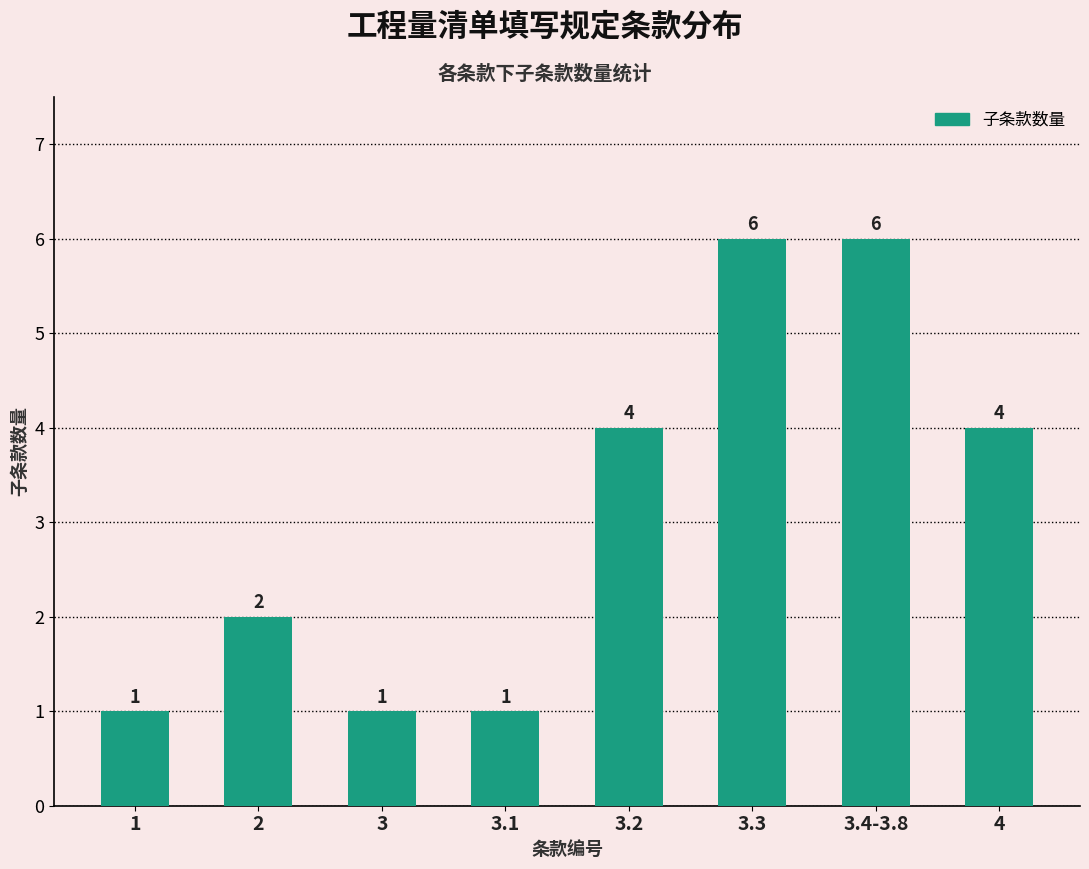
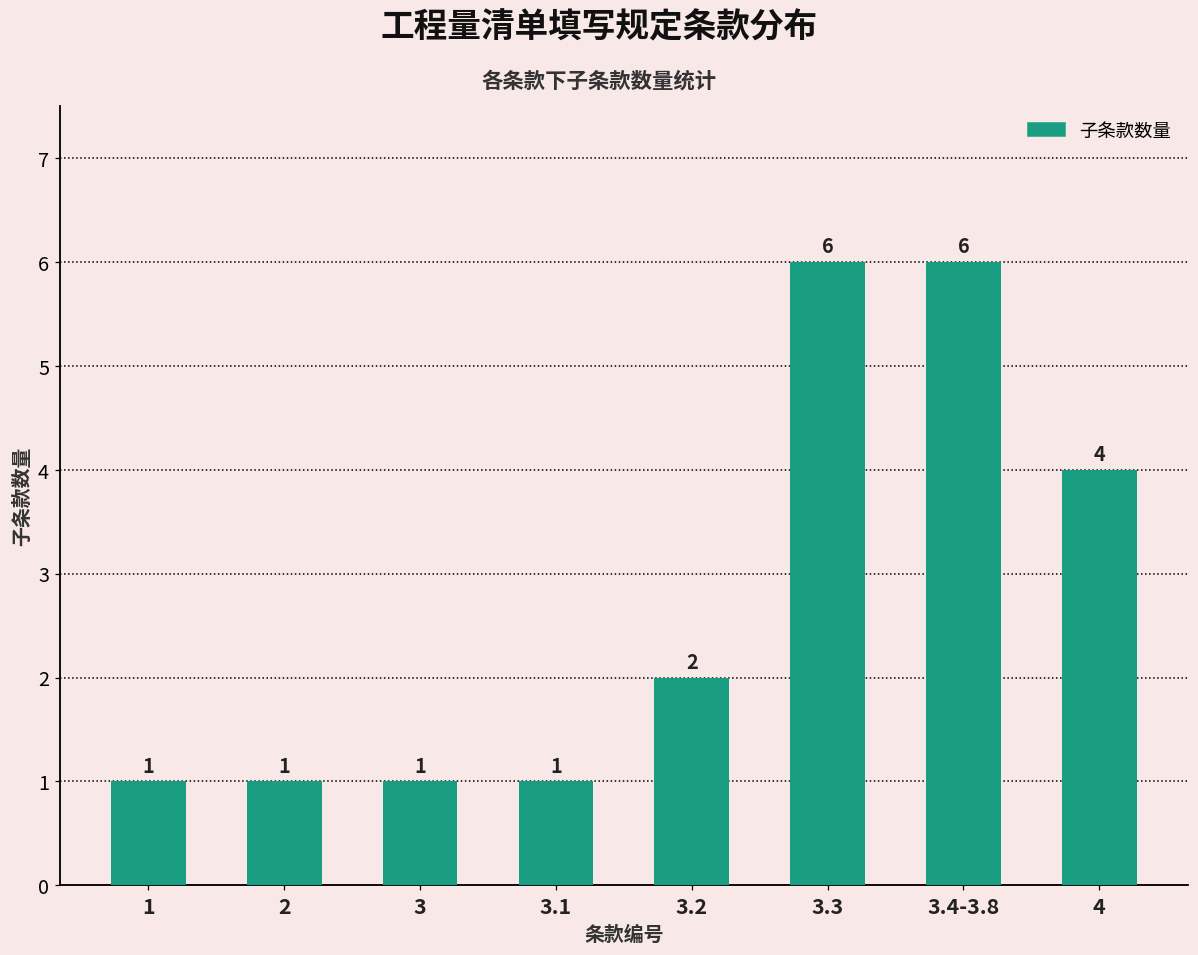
  {
    "1": 1,
-   "2": 2,
+   "2": 1,
    "3": 1,
    "3.1": 1,
-   "3.2": 4,
+   "3.2": 2,
    "3.3": 6,
    "3.4-3.8": 6,
    "4": 4
  }
